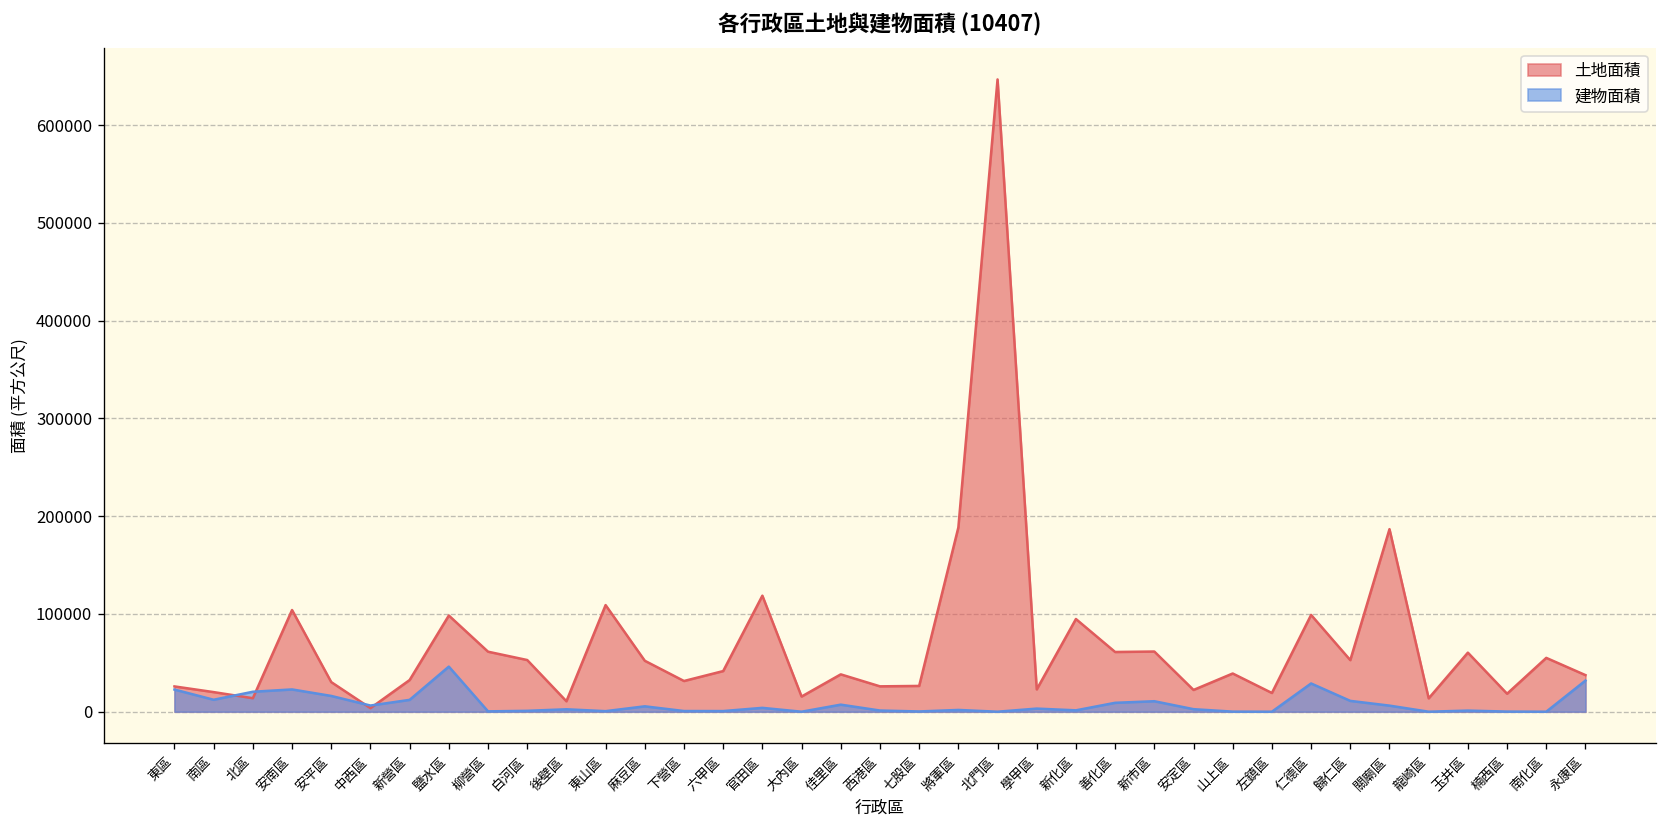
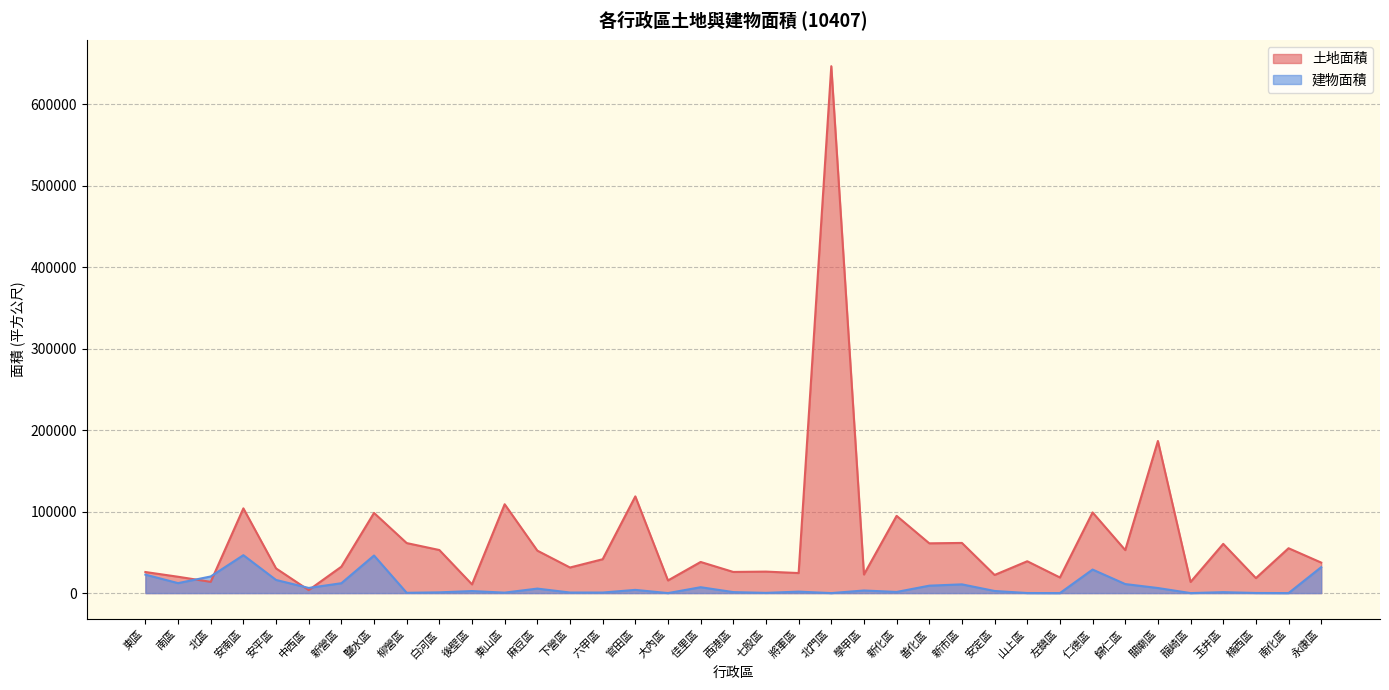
  {
    "土地面積": {
      "東區": 30000,
      "南區": 20000,
      "北區": 10000,
      "安南區": 100000,
      "安平區": 30000,
      "新營區": 30000,
      "鹽水區": 100000,
      "柳營區": 60000,
      "白河區": 50000,
      "後壁區": 10000,
      "東山區": 110000,
      "麻豆區": 50000,
      "下營區": 30000,
      "六甲區": 40000,
      "官田區": 120000,
      "大內區": 20000,
      "佳里區": 40000,
      "西港區": 30000,
      "七股區": 30000,
-     "將軍區": 190000,
+     "將軍區": 20000,
      "北門區": 650000,
      "學甲區": 20000,
      "新化區": 90000,
      "善化區": 60000,
      "新市區": 60000,
      "安定區": 20000,
      "山上區": 40000,
      "左鎮區": 20000,
      "仁德區": 100000,
      "歸仁區": 50000,
      "關廟區": 190000,
      "龍崎區": 10000,
      "玉井區": 60000,
      "楠西區": 20000,
      "南化區": 60000,
      "永康區": 40000
    },
    "建物面積": {
      "東區": 20000,
      "南區": 10000,
      "北區": 20000,
-     "安南區": 20000,
+     "安南區": 50000,
      "安平區": 20000,
      "新營區": 10000,
      "鹽水區": 50000,
      "柳營區": 0,
      "白河區": 0,
      "後壁區": 0,
      "東山區": 0,
      "麻豆區": 10000,
      "下營區": 0,
      "六甲區": 0,
      "官田區": 0,
      "大內區": 0,
      "佳里區": 10000,
      "西港區": 0,
      "七股區": 0,
      "將軍區": 0,
      "北門區": 0,
      "學甲區": 0,
      "新化區": 0,
      "善化區": 10000,
      "新市區": 10000,
      "安定區": 0,
      "山上區": 0,
      "左鎮區": 0,
      "仁德區": 30000,
      "歸仁區": 10000,
      "關廟區": 10000,
      "龍崎區": 0,
      "玉井區": 0,
      "楠西區": 0,
      "南化區": 0,
      "永康區": 30000
    }
  }
